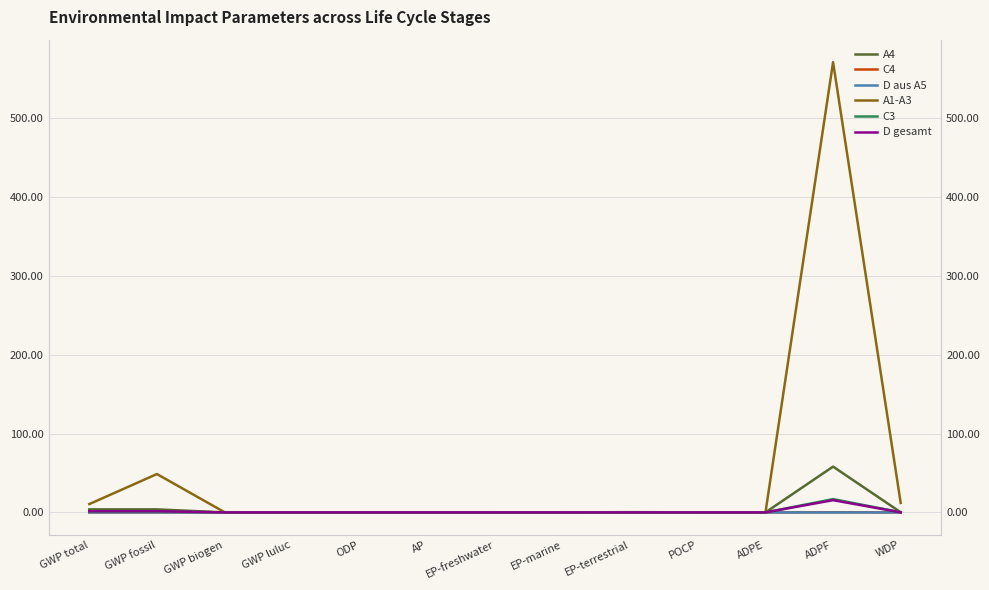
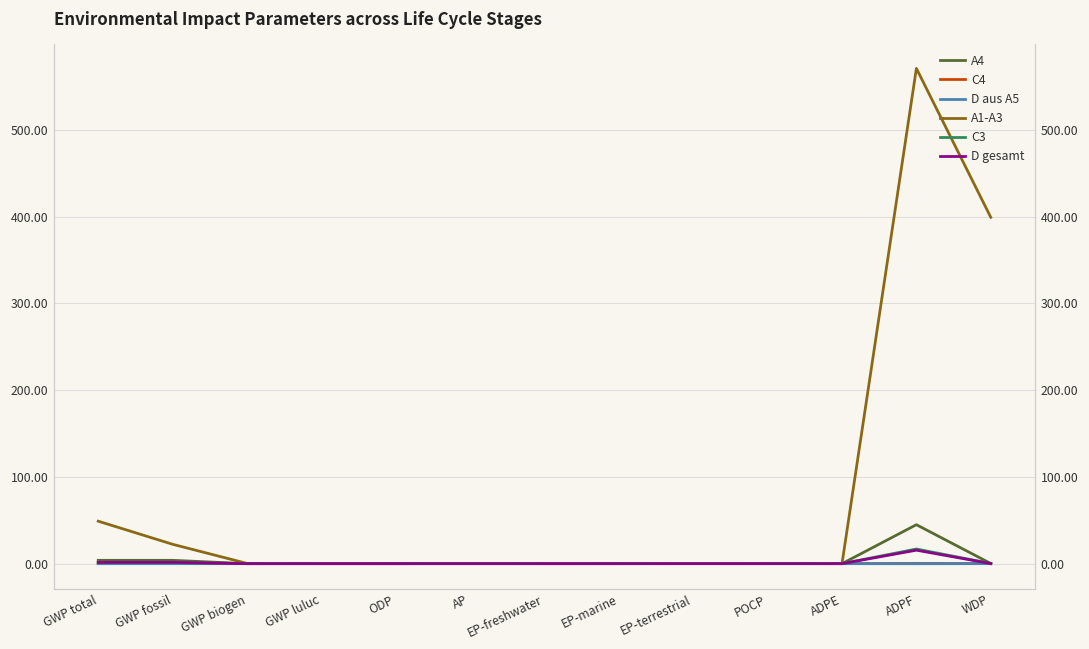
  {
    "A4": {
-     "ADPF": 60
+     "ADPF": 40
    },
    "D aus A5": {
      "ADPF": 0
    },
    "A1-A3": {
-     "GWP total": 10,
-     "GWP fossil": 50,
+     "GWP total": 50,
+     "GWP fossil": 20,
      "ADPF": 570,
-     "WDP": 10
+     "WDP": 400
    }
  }
